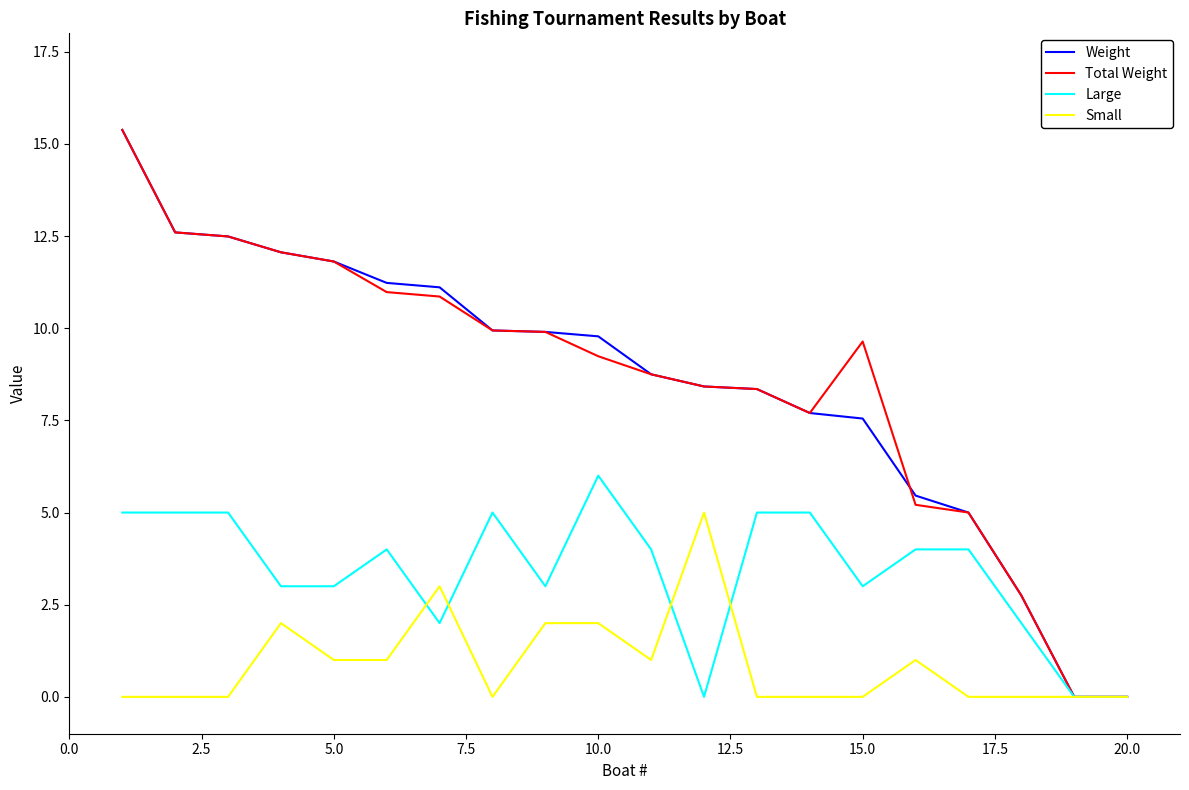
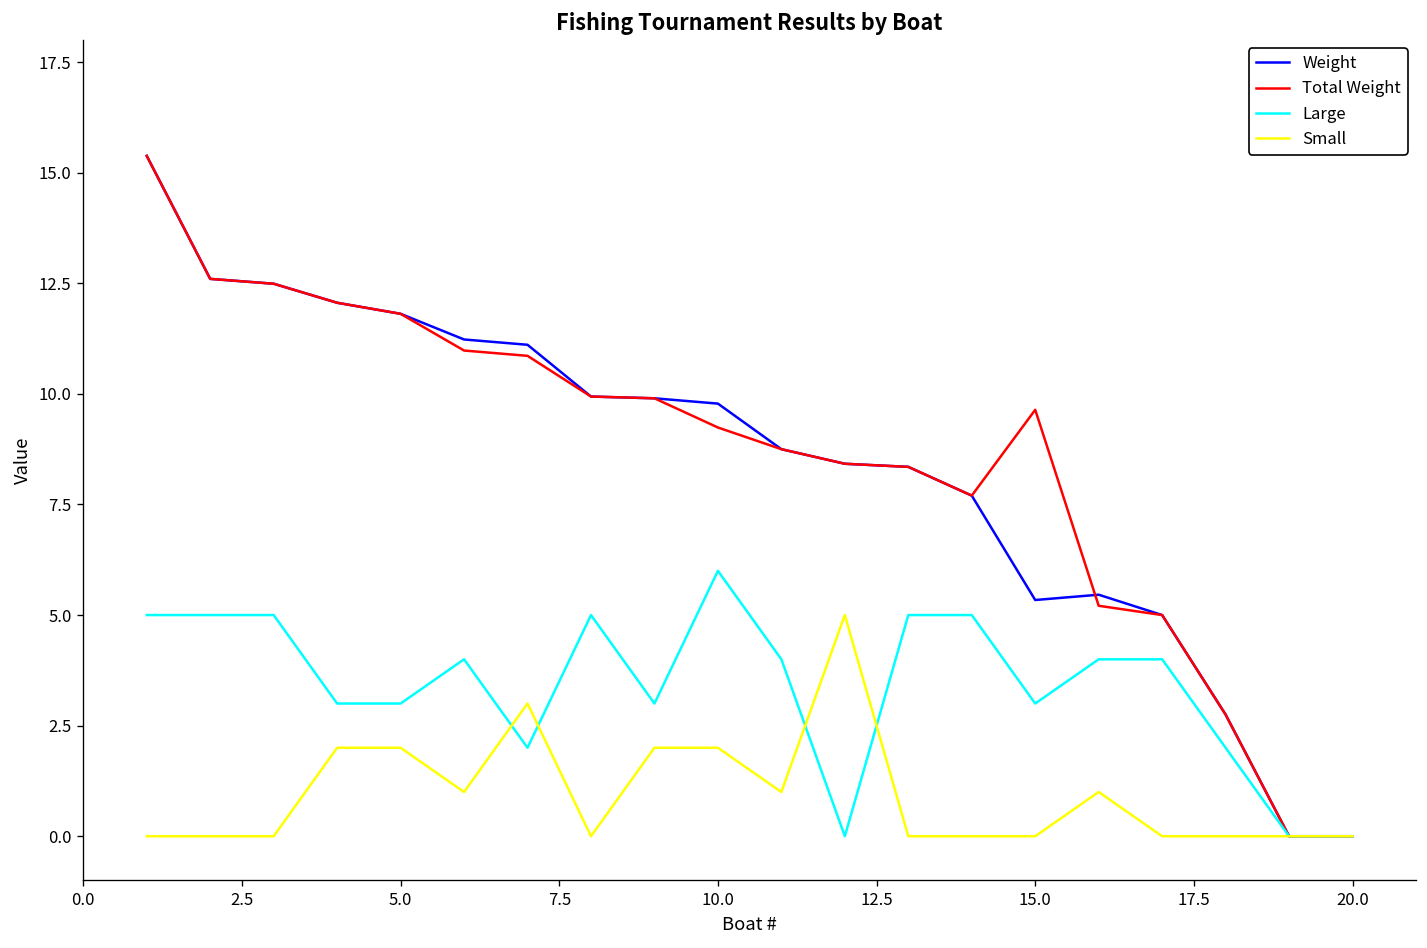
  {
    "Weight": {
      "10.0": 9.8,
-     "15.0": 7.6
+     "15.0": 5.3
    },
    "Total Weight": {
      "10.0": 9.2,
      "15.0": 9.6
    },
    "Large": {
      "5.0": 3.0,
      "10.0": 6.0,
      "15.0": 3.0
    },
    "Small": {
-     "5.0": 1,
+     "5.0": 2,
      "10.0": 2,
      "15.0": 0
    }
  }
